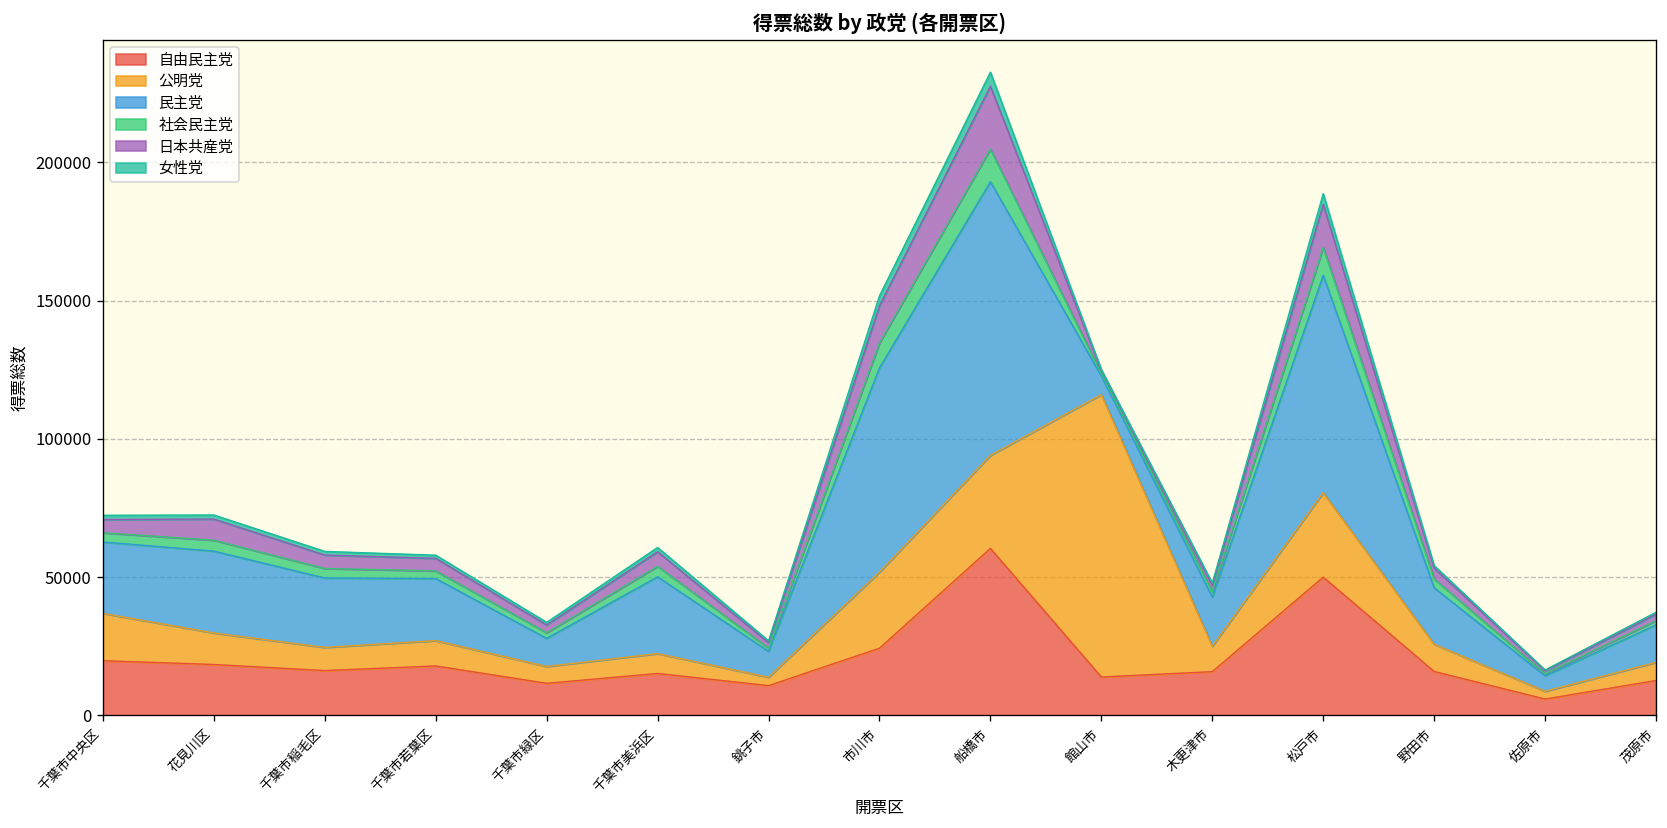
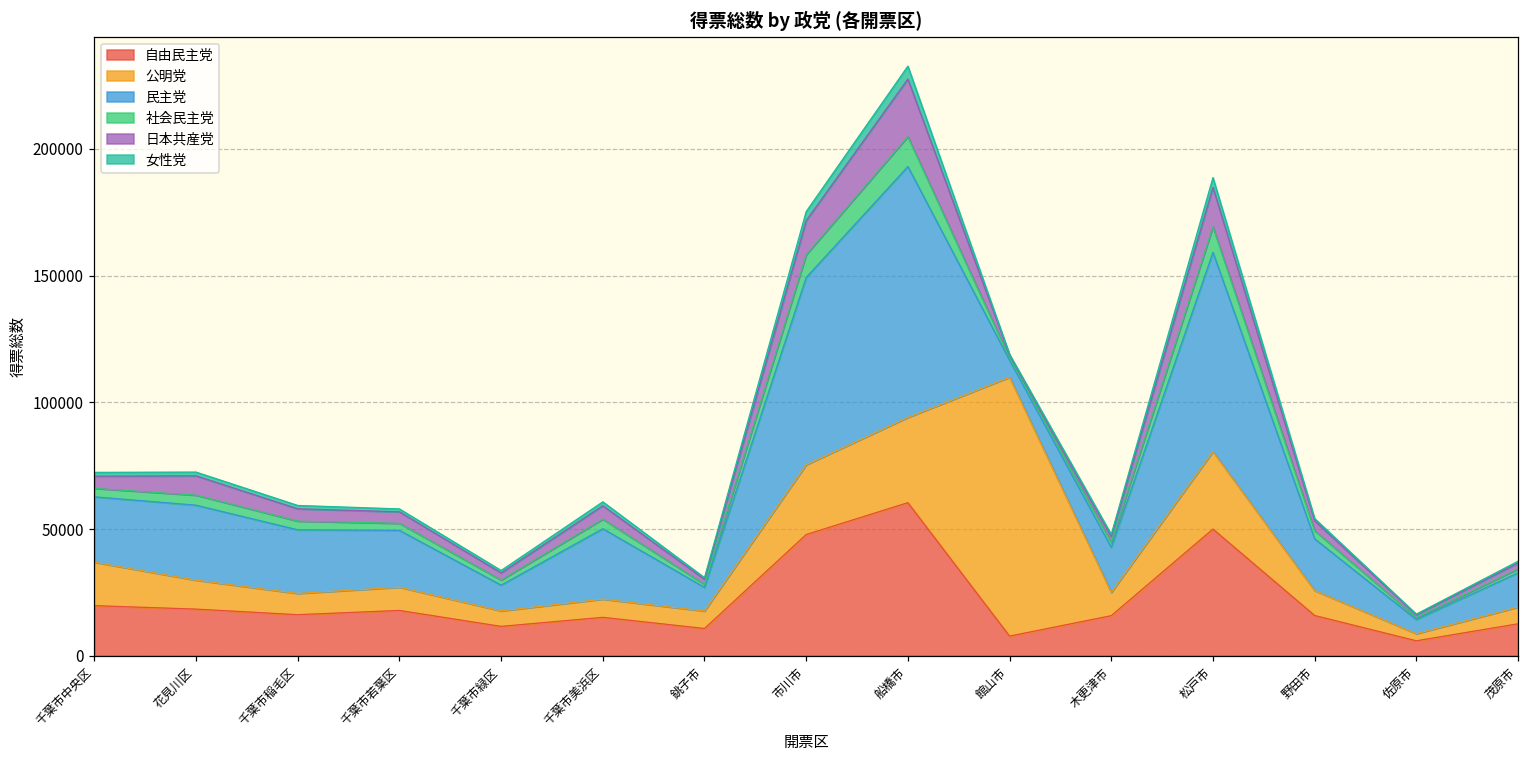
  {
    "自由民主党": {
      "千葉市中央区": 20000,
      "花見川区": 18000,
      "千葉市稲毛区": 16000,
      "千葉市若葉区": 18000,
      "千葉市緑区": 12000,
      "千葉市美浜区": 15000,
      "銚子市": 11000,
-     "市川市": 24000,
+     "市川市": 48000,
      "船橋市": 60000,
-     "館山市": 14000,
+     "館山市": 8000,
      "木更津市": 16000,
      "松戸市": 50000,
      "野田市": 16000,
      "佐原市": 6000,
      "茂原市": 13000
    },
    "公明党": {
      "千葉市中央区": 17000,
      "花見川区": 11000,
      "千葉市稲毛区": 8000,
      "千葉市若葉区": 9000,
      "千葉市緑区": 6000,
      "千葉市美浜区": 7000,
-     "銚子市": 3000,
+     "銚子市": 7000,
      "市川市": 27000,
      "船橋市": 34000,
      "館山市": 102000,
      "木更津市": 9000,
      "松戸市": 31000,
      "野田市": 10000,
      "佐原市": 3000,
      "茂原市": 7000
    },
    "民主党": {
      "千葉市中央区": 26000,
      "花見川区": 30000,
      "千葉市稲毛区": 25000,
      "千葉市若葉区": 22000,
      "千葉市緑区": 10000,
      "千葉市美浜区": 28000,
      "銚子市": 9000,
      "市川市": 74000,
      "船橋市": 99000,
      "木更津市": 18000,
      "松戸市": 79000,
      "野田市": 20000,
      "茂原市": 14000
    },
    "日本共産党": {
      "千葉市中央区": 5000,
      "花見川区": 8000,
      "千葉市稲毛区": 5000,
      "千葉市若葉区": 5000,
      "千葉市美浜区": 5000,
      "市川市": 13000,
      "船橋市": 23000,
      "松戸市": 16000
    }
  }
